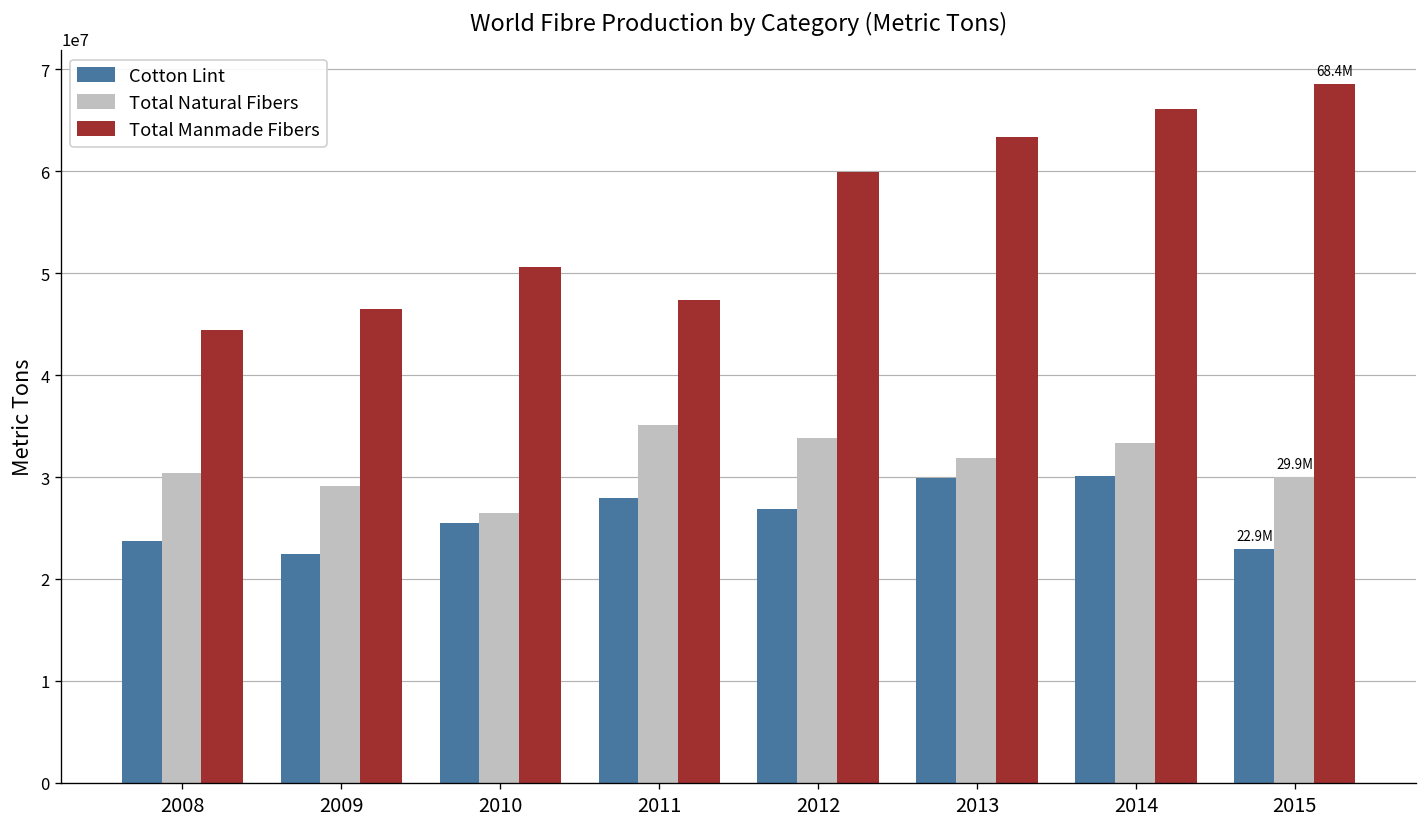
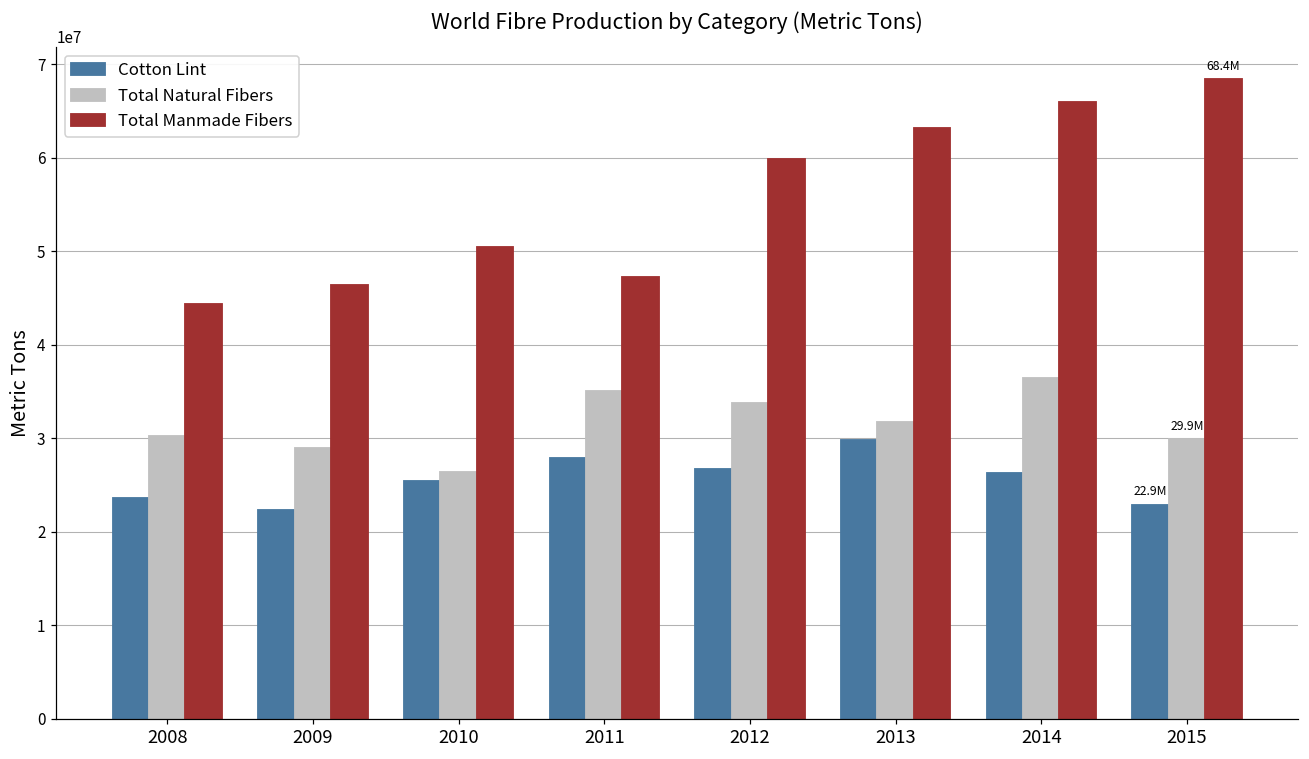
  {
    "Cotton Lint": {
      "2008": "24000000",
      "2009": "22000000",
      "2010": "25000000",
      "2011": "28000000",
      "2012": "27000000",
      "2013": "30000000",
-     "2014": "30000000"
+     "2014": "26000000"
    },
    "Total Natural Fibers": {
      "2008": "30000000",
      "2009": "29000000",
      "2010": "26000000",
      "2011": "35000000",
      "2012": "34000000",
      "2013": "32000000",
-     "2014": "33000000"
+     "2014": "36000000"
    },
    "Total Manmade Fibers": {
      "2015": "68.4M"
    }
  }
